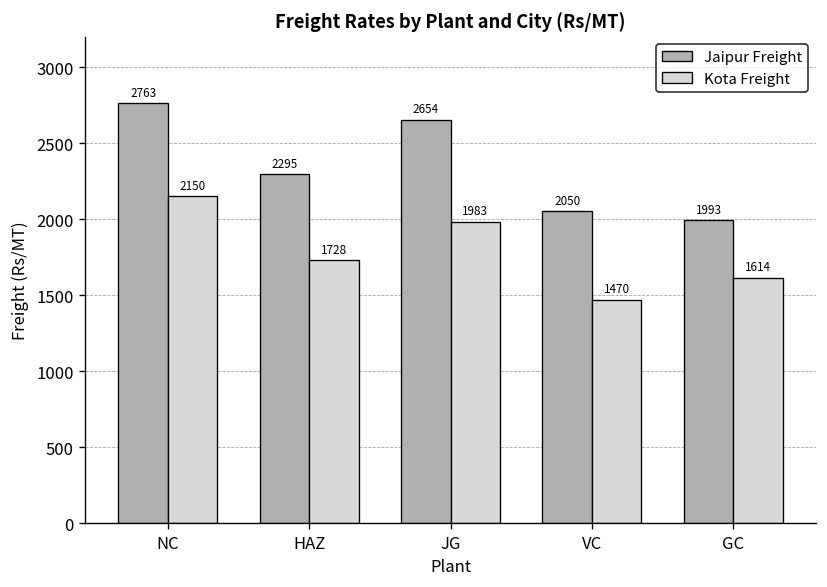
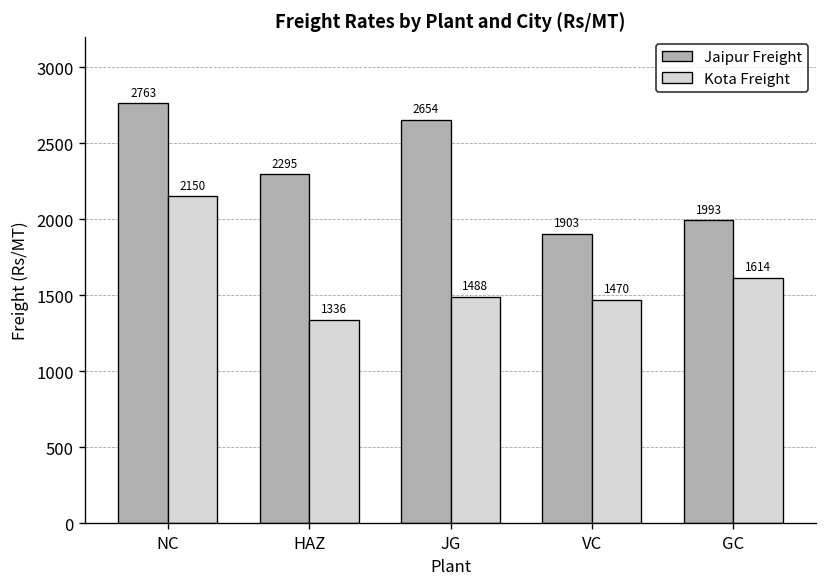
  {
    "Jaipur Freight": {
      "NC": 2763,
      "HAZ": 2295,
      "JG": 2654,
-     "VC": 2050,
+     "VC": 1903,
      "GC": 1993
    },
    "Kota Freight": {
      "NC": 2150,
-     "HAZ": 1728,
-     "JG": 1983,
+     "HAZ": 1336,
+     "JG": 1488,
      "VC": 1470,
      "GC": 1614
    }
  }
